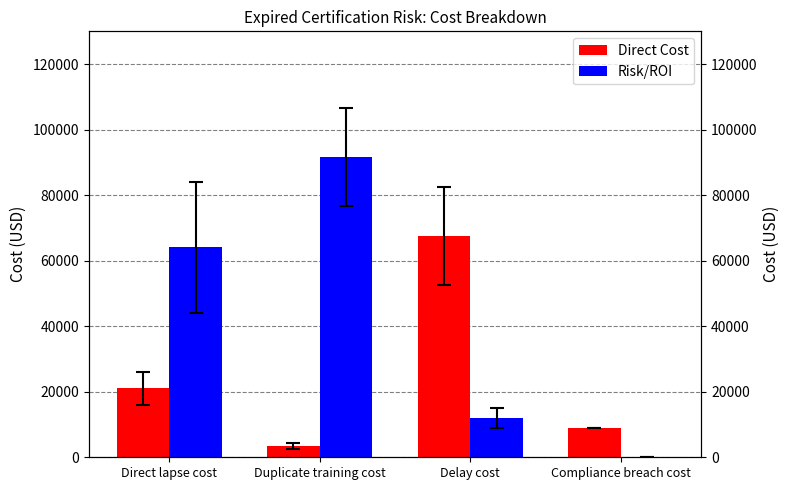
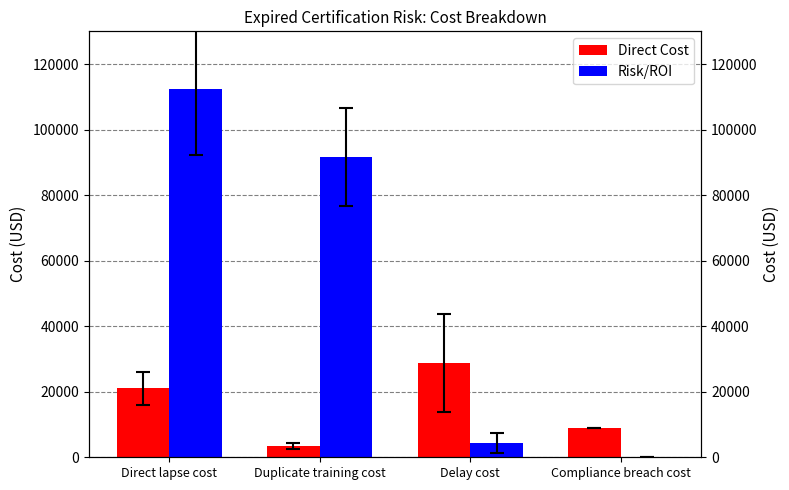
  {
    "Direct Cost": {
      "Direct lapse cost": 21000,
      "Duplicate training cost": 4000,
-     "Delay cost": 68000,
+     "Delay cost": 29000,
      "Compliance breach cost": 9000
    },
    "Risk/ROI": {
-     "Direct lapse cost": 64000,
+     "Direct lapse cost": 112000,
      "Duplicate training cost": 92000,
-     "Delay cost": 12000,
+     "Delay cost": 4000,
      "Compliance breach cost": 0
    }
  }
